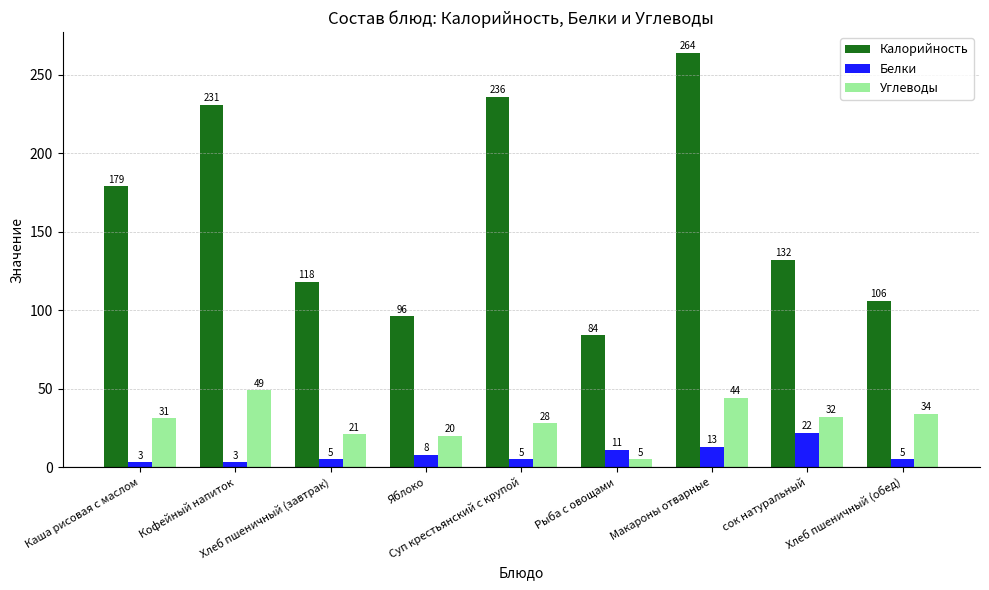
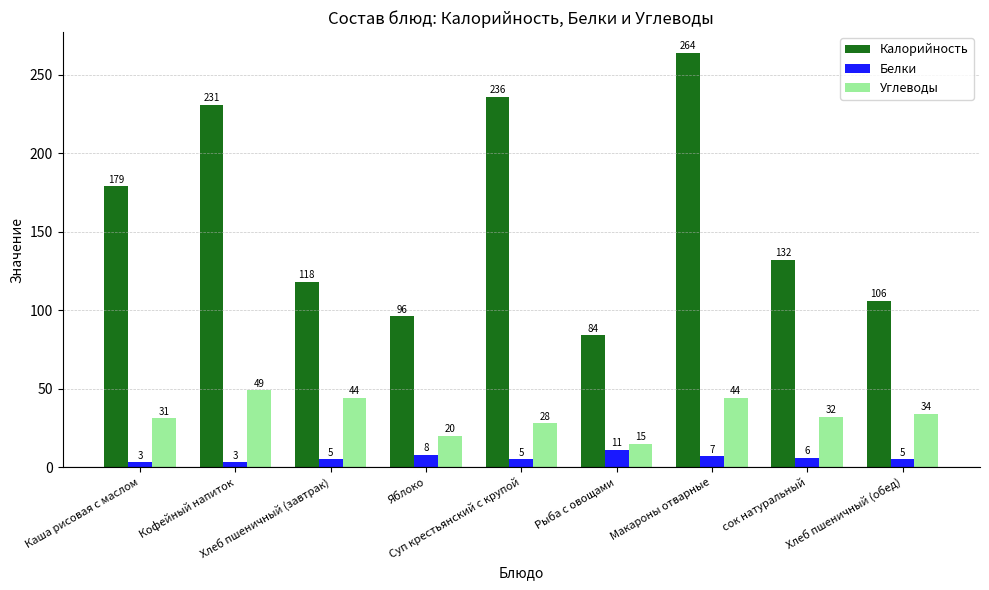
  {
    "Калорийность": {
      "Каша рисовая с маслом": 179,
      "Кофейный напиток": 231,
      "Хлеб пшеничный (завтрак)": 118,
      "Яблоко": 96,
      "Суп крестьянский с крупой": 236,
      "Рыба с овощами": 84,
      "Макароны отварные": 264,
      "сок натуральный": 132,
      "Хлеб пшеничный (обед)": 106
    },
    "Белки": {
      "Каша рисовая с маслом": 3,
      "Кофейный напиток": 3,
      "Хлеб пшеничный (завтрак)": 5,
      "Яблоко": 8,
      "Суп крестьянский с крупой": 5,
      "Рыба с овощами": 11,
-     "Макароны отварные": 13,
-     "сок натуральный": 22,
+     "Макароны отварные": 7,
+     "сок натуральный": 6,
      "Хлеб пшеничный (обед)": 5
    },
    "Углеводы": {
      "Каша рисовая с маслом": 31,
      "Кофейный напиток": 49,
-     "Хлеб пшеничный (завтрак)": 21,
+     "Хлеб пшеничный (завтрак)": 44,
      "Яблоко": 20,
      "Суп крестьянский с крупой": 28,
-     "Рыба с овощами": 5,
+     "Рыба с овощами": 15,
      "Макароны отварные": 44,
      "сок натуральный": 32,
      "Хлеб пшеничный (обед)": 34
    }
  }
